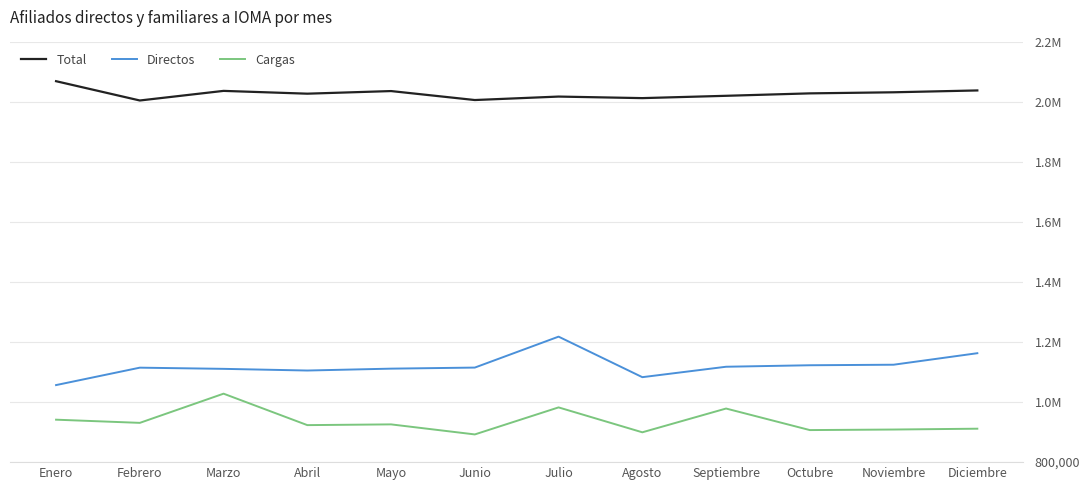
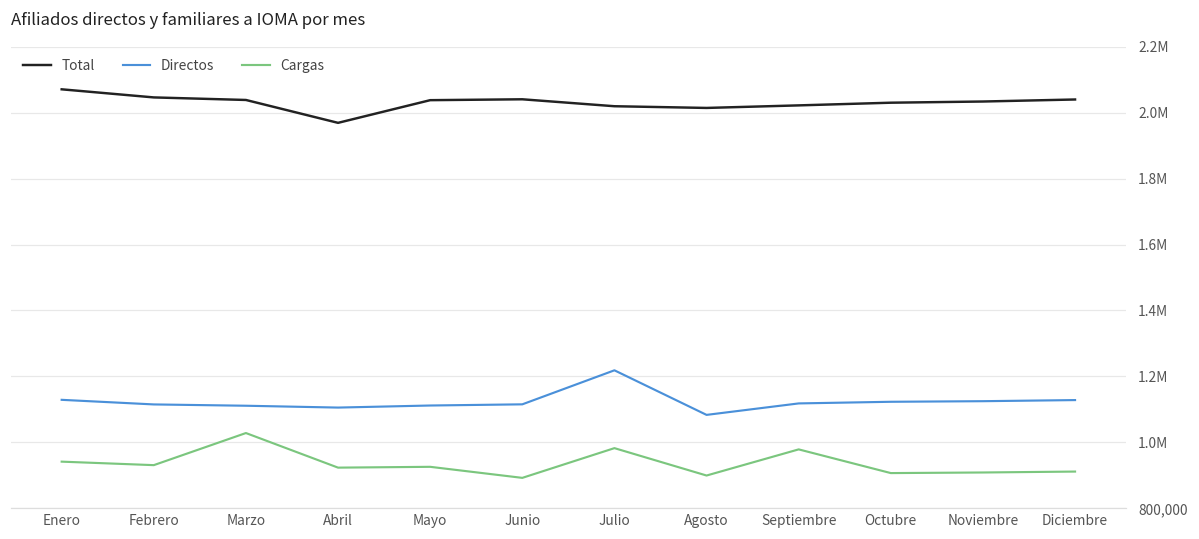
  {
    "Total": {
      "Enero": "2,070,000",
-     "Febrero": "2,010,000",
+     "Febrero": "2,050,000",
      "Marzo": "2,040,000",
-     "Abril": "2,030,000",
+     "Abril": "1,970,000",
      "Mayo": "2,040,000",
-     "Junio": "2,010,000",
+     "Junio": "2,040,000",
      "Julio": "2,020,000",
      "Agosto": "2,010,000",
      "Septiembre": "2,020,000",
      "Octubre": "2,030,000",
      "Noviembre": "2,030,000",
      "Diciembre": "2,040,000"
    },
    "Directos": {
-     "Enero": "1,060,000",
+     "Enero": "1,130,000",
      "Febrero": "1,120,000",
      "Marzo": "1,110,000",
      "Abril": "1,110,000",
      "Mayo": "1,110,000",
      "Junio": "1,120,000",
      "Julio": "1,220,000",
      "Agosto": "1,080,000",
      "Septiembre": "1,120,000",
      "Octubre": "1,120,000",
      "Noviembre": "1,120,000",
-     "Diciembre": "1,160,000"
+     "Diciembre": "1,130,000"
    },
    "Cargas": {
      "Enero": "940,000",
      "Febrero": "930,000",
      "Marzo": "1,030,000",
      "Abril": "920,000",
      "Mayo": "930,000",
      "Junio": "890,000",
      "Julio": "980,000",
      "Agosto": "900,000",
      "Septiembre": "980,000",
      "Octubre": "910,000",
      "Noviembre": "910,000",
      "Diciembre": "910,000"
    }
  }
